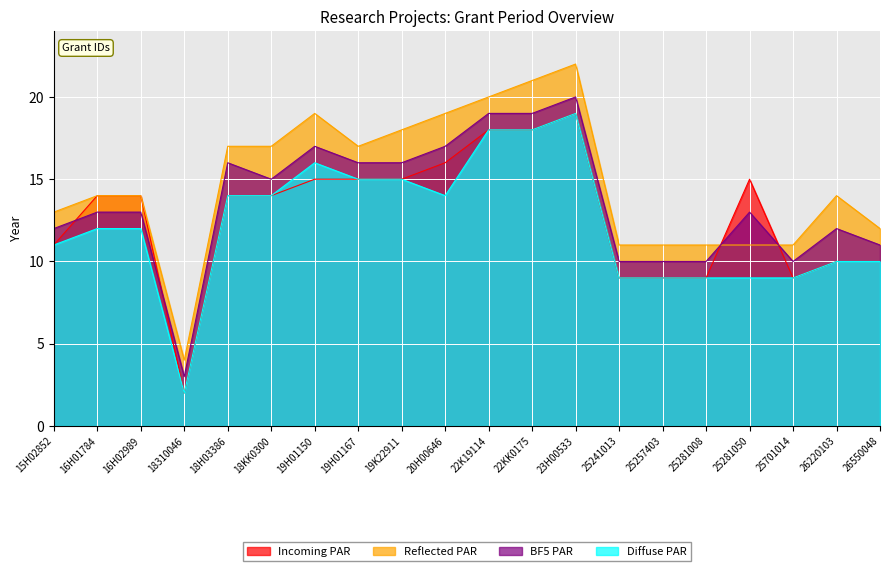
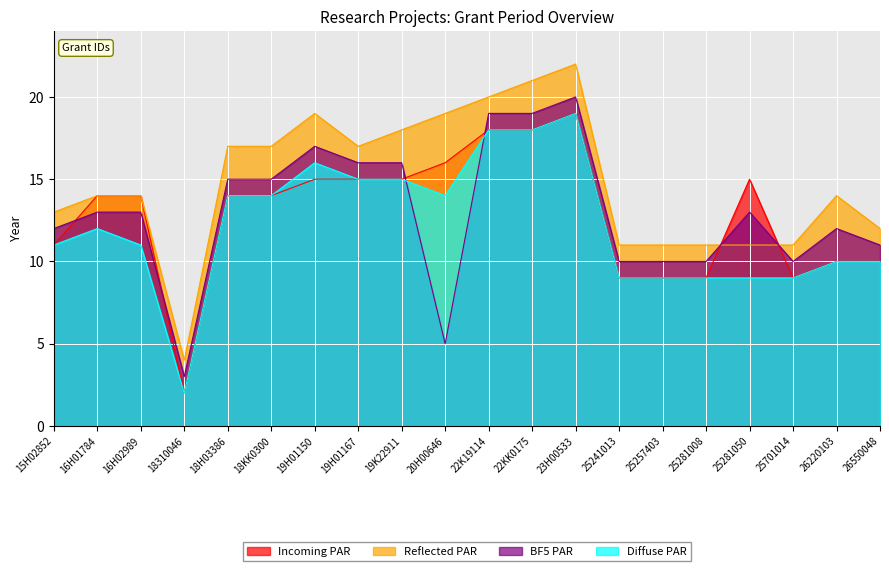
  {
    "Incoming PAR": {
      "19H01150": 15.0,
      "20H00646": 16.0,
      "25281050": 15.0
    },
    "Reflected PAR": {
      "15H02852": 13.0,
      "18310046": 4.0,
      "18H03386": 17.0,
      "18KK0300": 17.0,
      "19H01150": 19.0,
      "19H01167": 17.0,
      "19K22911": 18.0,
      "20H00646": 19.0,
      "22K19114": 20.0,
      "22KK0175": 21.0,
      "23H00533": 22.0,
      "25241013": 11.0,
      "25257403": 11.0,
      "25281008": 11.0,
      "25281050": 11.0,
      "25701014": 11.0,
      "26220103": 14.0,
      "26550048": 12.0
    },
    "BF5 PAR": {
      "15H02852": 12.0,
      "16H01784": 13.0,
      "16H02989": 13.0,
      "18310046": 3.0,
-     "18H03386": 16.0,
+     "18H03386": 15.0,
      "18KK0300": 15.0,
      "19H01150": 17.0,
      "19H01167": 16.0,
      "19K22911": 16.0,
-     "20H00646": 17.0,
+     "20H00646": 5.0,
      "22K19114": 19.0,
      "22KK0175": 19.0,
      "23H00533": 20.0,
      "25241013": 10.0,
      "25257403": 10.0,
      "25281008": 10.0,
      "25281050": 13.0,
      "25701014": 10.0,
      "26220103": 12.0,
      "26550048": 11.0
    },
    "Diffuse PAR": {
      "16H01784": 12.0,
-     "16H02989": 12.0,
+     "16H02989": 11.0,
      "19H01150": 16.0,
      "20H00646": 14.0,
      "25281050": 9.0
    }
  }
